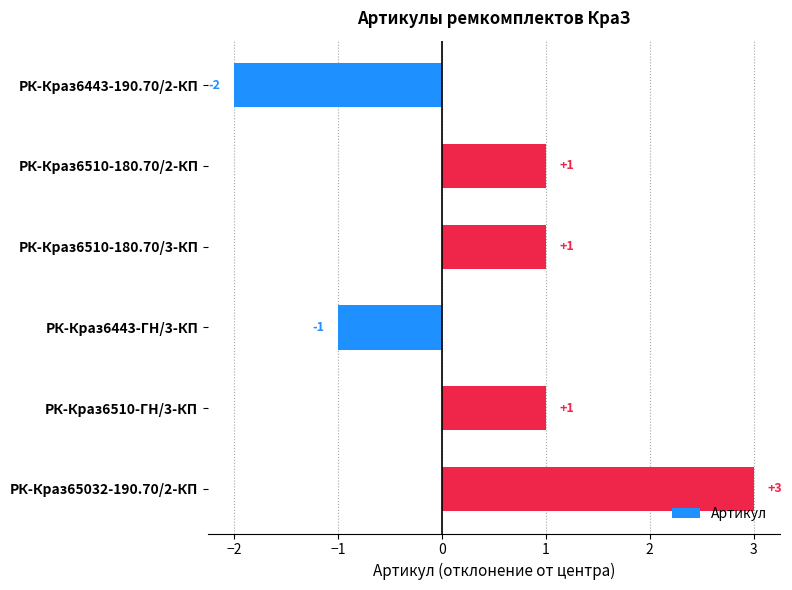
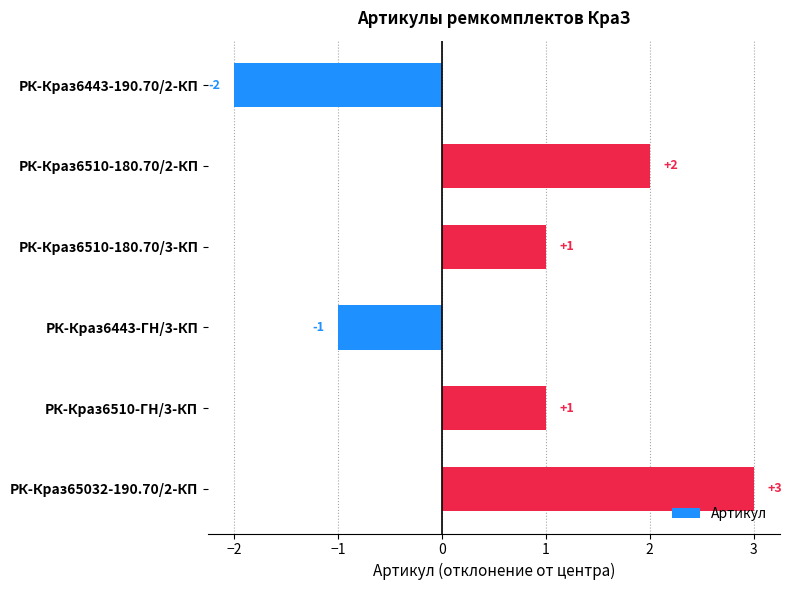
  {
    "РК-Краз6443-190.70/2-КП": "-2",
-   "РК-Краз6510-180.70/2-КП": "+1",
+   "РК-Краз6510-180.70/2-КП": "+2",
    "РК-Краз6510-180.70/3-КП": "+1",
    "РК-Краз6443-ГН/3-КП": "-1",
    "РК-Краз6510-ГН/3-КП": "+1",
    "РК-Краз65032-190.70/2-КП": "+3"
  }
